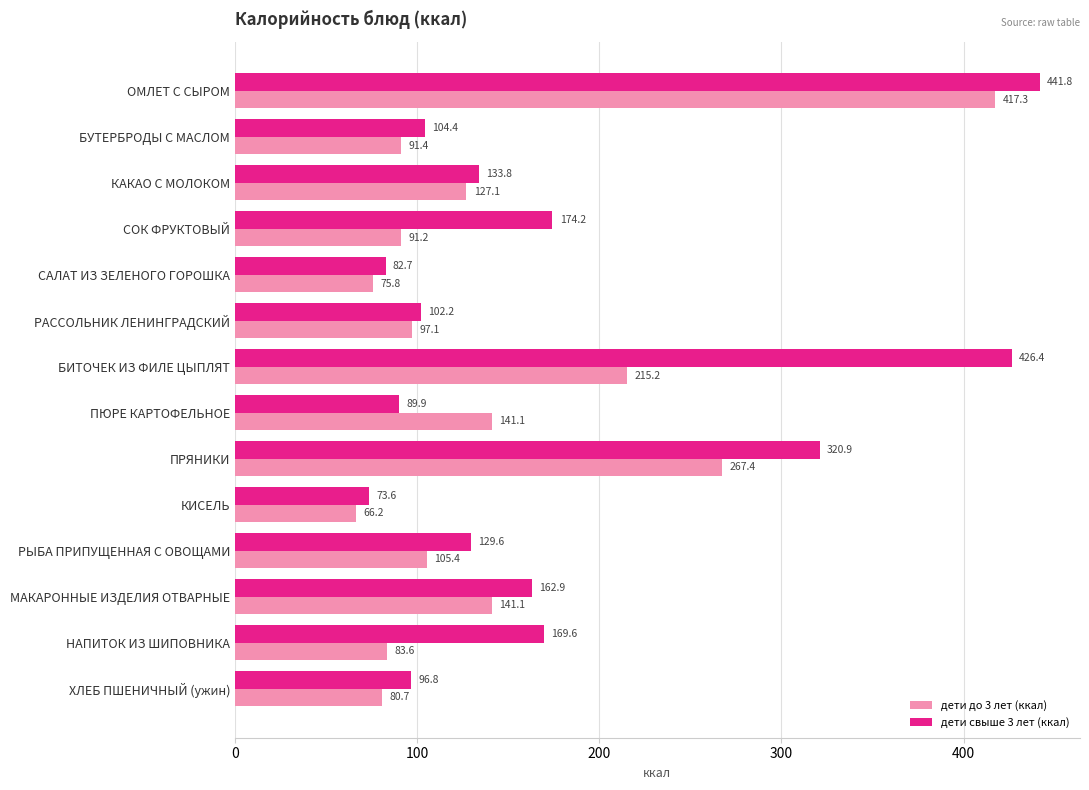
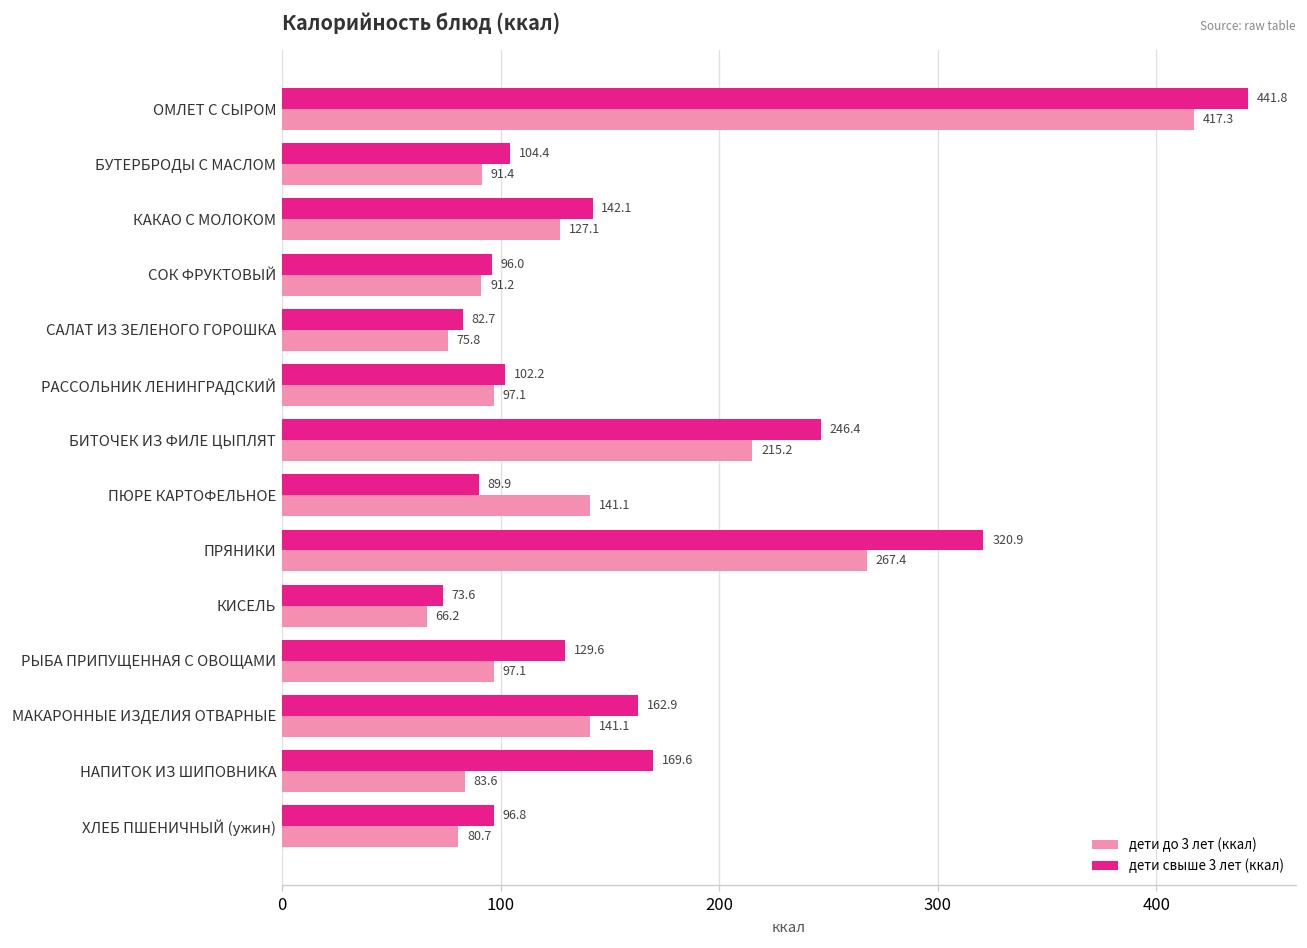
  {
    "дети до 3 лет (ккал)": {
      "ОМЛЕТ С СЫРОМ": 417.3,
      "БУТЕРБРОДЫ С МАСЛОМ": 91.4,
      "КАКАО С МОЛОКОМ": 127.1,
      "СОК ФРУКТОВЫЙ": 91.2,
      "САЛАТ ИЗ ЗЕЛЕНОГО ГОРОШКА": 75.8,
      "РАССОЛЬНИК ЛЕНИНГРАДСКИЙ": 97.1,
      "БИТОЧЕК ИЗ ФИЛЕ ЦЫПЛЯТ": 215.2,
      "ПЮРЕ КАРТОФЕЛЬНОЕ": 141.1,
      "ПРЯНИКИ": 267.4,
      "КИСЕЛЬ": 66.2,
-     "РЫБА ПРИПУЩЕННАЯ С ОВОЩАМИ": 105.4,
+     "РЫБА ПРИПУЩЕННАЯ С ОВОЩАМИ": 97.1,
      "МАКАРОННЫЕ ИЗДЕЛИЯ ОТВАРНЫЕ": 141.1,
      "НАПИТОК ИЗ ШИПОВНИКА": 83.6,
      "ХЛЕБ ПШЕНИЧНЫЙ (ужин)": 80.7
    },
    "дети свыше 3 лет (ккал)": {
      "ОМЛЕТ С СЫРОМ": 441.8,
      "БУТЕРБРОДЫ С МАСЛОМ": 104.4,
-     "КАКАО С МОЛОКОМ": 133.8,
-     "СОК ФРУКТОВЫЙ": 174.2,
+     "КАКАО С МОЛОКОМ": 142.1,
+     "СОК ФРУКТОВЫЙ": 96.0,
      "САЛАТ ИЗ ЗЕЛЕНОГО ГОРОШКА": 82.7,
      "РАССОЛЬНИК ЛЕНИНГРАДСКИЙ": 102.2,
-     "БИТОЧЕК ИЗ ФИЛЕ ЦЫПЛЯТ": 426.4,
+     "БИТОЧЕК ИЗ ФИЛЕ ЦЫПЛЯТ": 246.4,
      "ПЮРЕ КАРТОФЕЛЬНОЕ": 89.9,
      "ПРЯНИКИ": 320.9,
      "КИСЕЛЬ": 73.6,
      "РЫБА ПРИПУЩЕННАЯ С ОВОЩАМИ": 129.6,
      "МАКАРОННЫЕ ИЗДЕЛИЯ ОТВАРНЫЕ": 162.9,
      "НАПИТОК ИЗ ШИПОВНИКА": 169.6,
      "ХЛЕБ ПШЕНИЧНЫЙ (ужин)": 96.8
    }
  }
